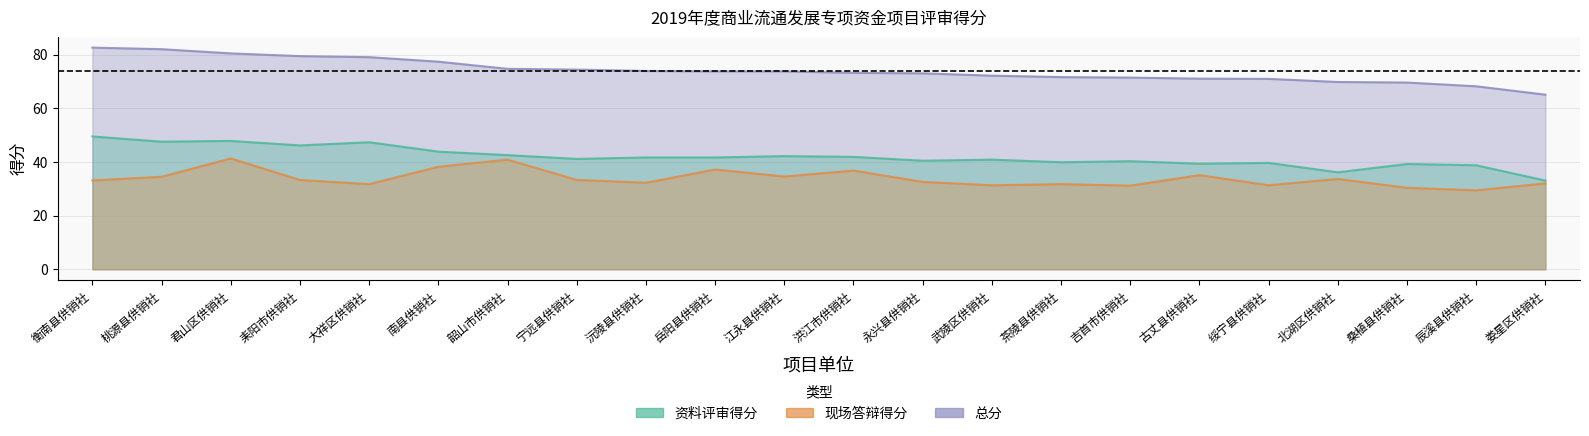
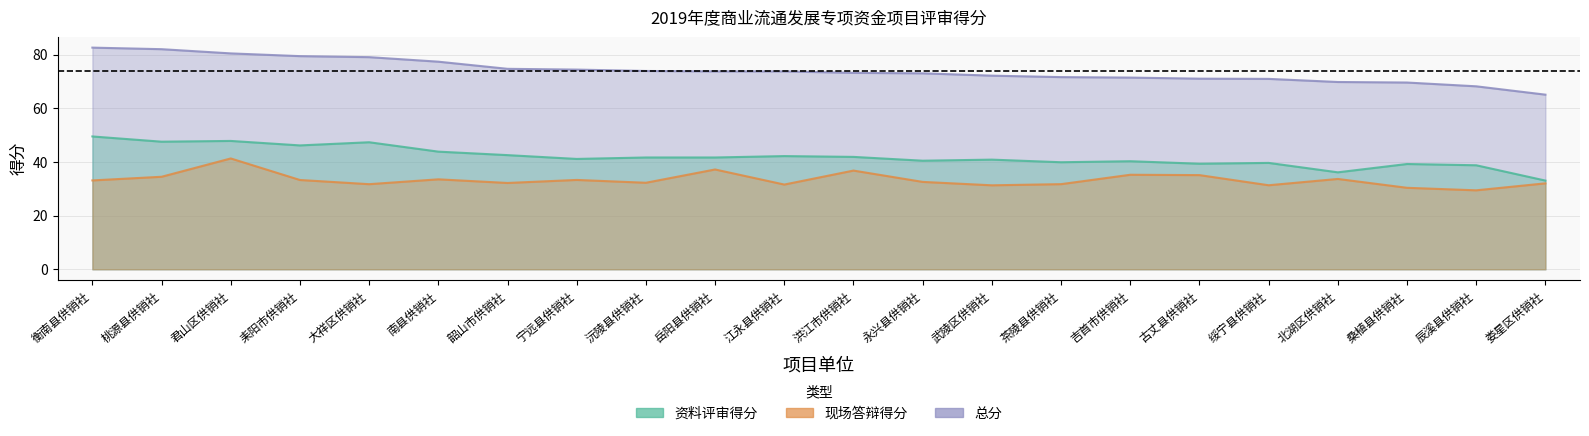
  {
    "现场答辩得分": {
      "衡南县供销社": 33,
      "桃源县供销社": 34,
      "君山区供销社": 41,
      "耒阳市供销社": 33,
      "大祥区供销社": 32,
-     "南县供销社": 38,
-     "韶山市供销社": 41,
+     "南县供销社": 34,
+     "韶山市供销社": 32,
      "宁远县供销社": 33,
      "沅陵县供销社": 32,
      "岳阳县供销社": 37,
-     "江永县供销社": 35,
+     "江永县供销社": 32,
      "洪江市供销社": 37,
      "永兴县供销社": 33,
      "武陵区供销社": 31,
      "茶陵县供销社": 32,
-     "吉首市供销社": 31,
+     "吉首市供销社": 35,
      "古丈县供销社": 35,
      "绥宁县供销社": 31,
      "北湖区供销社": 34,
      "桑植县供销社": 30,
      "辰溪县供销社": 29,
      "娄星区供销社": 32
    }
  }
